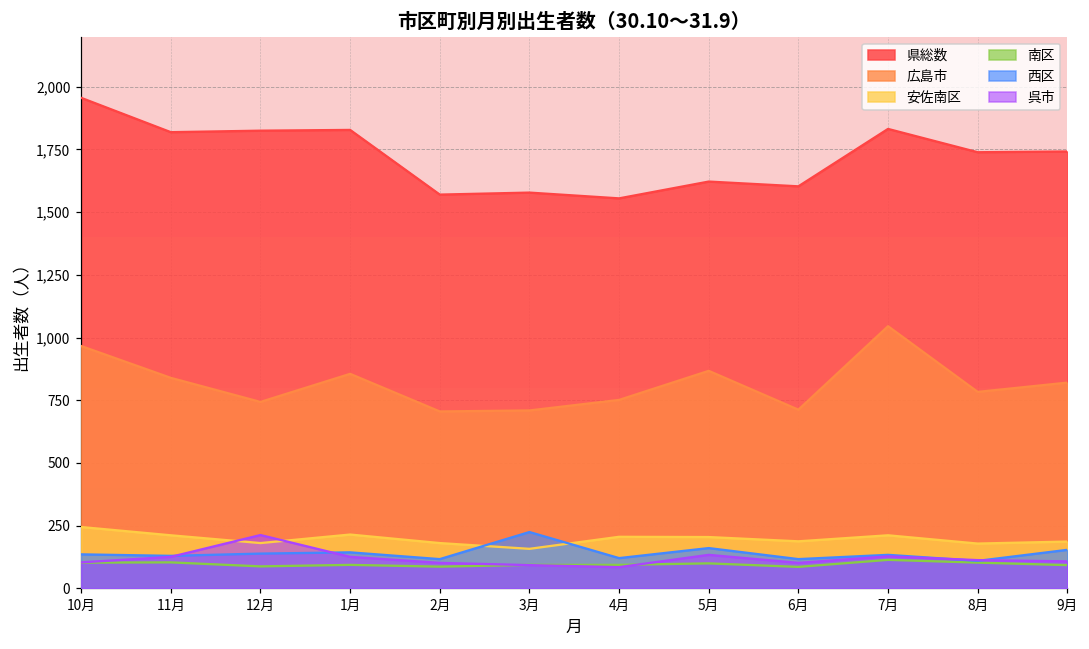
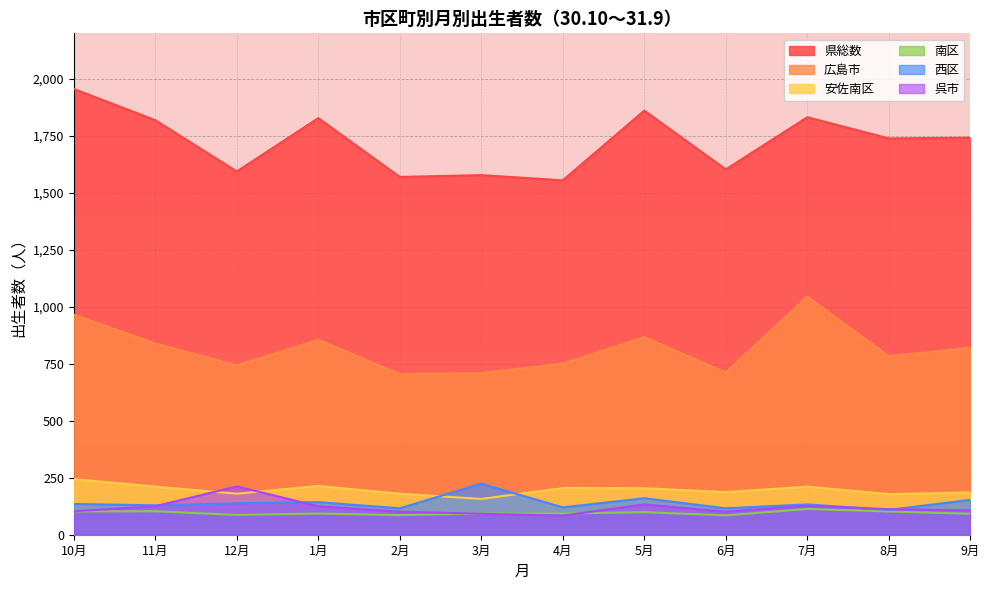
  {
    "県総数": {
      "10月": "1,960",
      "11月": "1,820",
-     "12月": "1,830",
+     "12月": "1,590",
      "1月": "1,830",
      "2月": "1,570",
      "3月": "1,580",
      "4月": "1,560",
-     "5月": "1,620",
+     "5月": "1,860",
      "6月": "1,600",
      "7月": "1,830",
      "8月": "1,740",
      "9月": "1,740"
    },
    "広島市": {
      "10月": "970",
      "11月": "840",
      "12月": "740",
      "1月": "860",
      "2月": "710",
      "3月": "710",
      "4月": "750",
      "5月": "870",
      "6月": "710",
      "7月": "1,050",
      "8月": "780",
      "9月": "820"
    },
    "安佐南区": {
      "10月": "240",
      "11月": "210",
      "12月": "180",
      "1月": "210",
      "2月": "180",
      "3月": "160",
      "4月": "210",
      "5月": "200",
      "6月": "190",
      "7月": "210",
      "8月": "180",
      "9月": "190"
    },
    "南区": {
      "11月": "100",
      "12月": "90",
      "1月": "90",
      "2月": "90",
      "5月": "100",
      "6月": "90",
      "7月": "110",
      "9月": "90"
    },
    "西区": {
      "10月": "140",
      "12月": "140",
      "1月": "140",
      "2月": "120",
      "3月": "220",
      "4月": "120",
      "5月": "160",
      "6月": "120",
      "9月": "150"
    },
    "呉市": {
      "12月": "210",
      "1月": "130",
      "2月": "100",
      "5月": "130",
      "6月": "100",
      "9月": "110"
    }
  }
